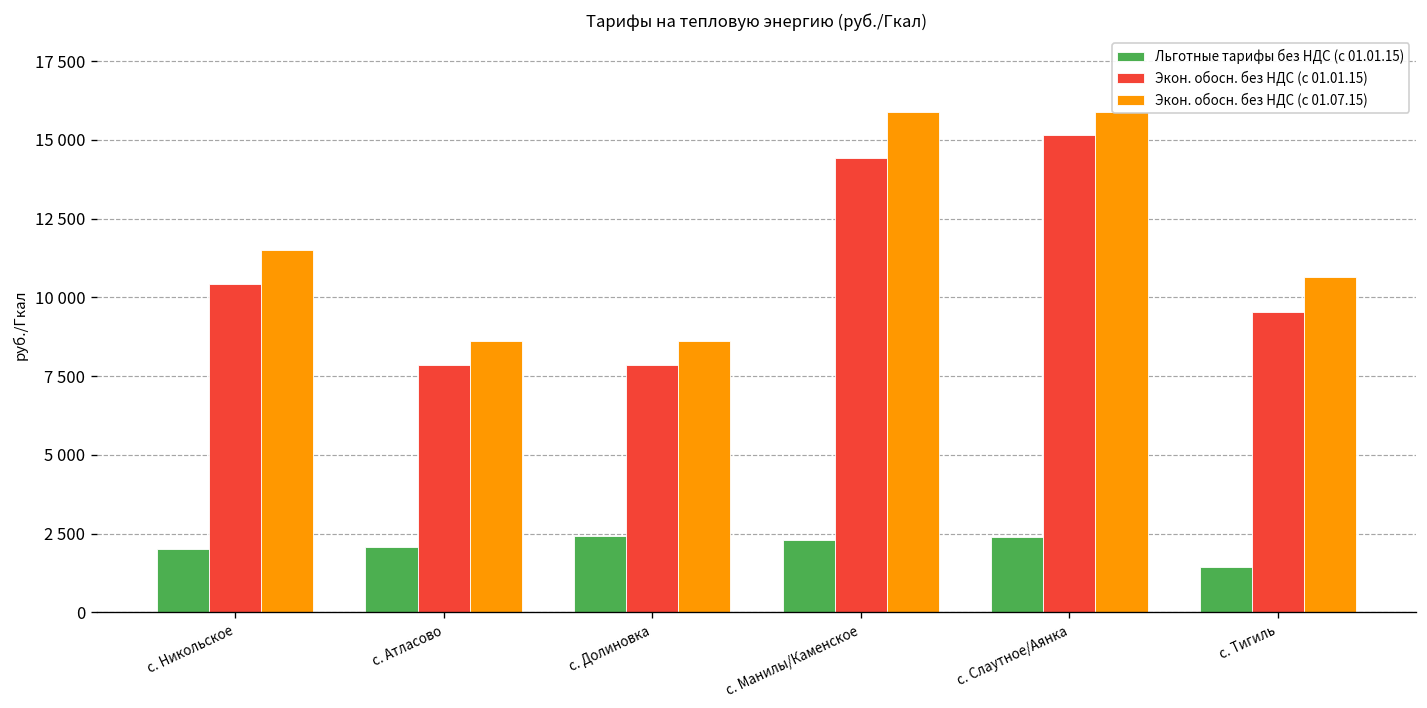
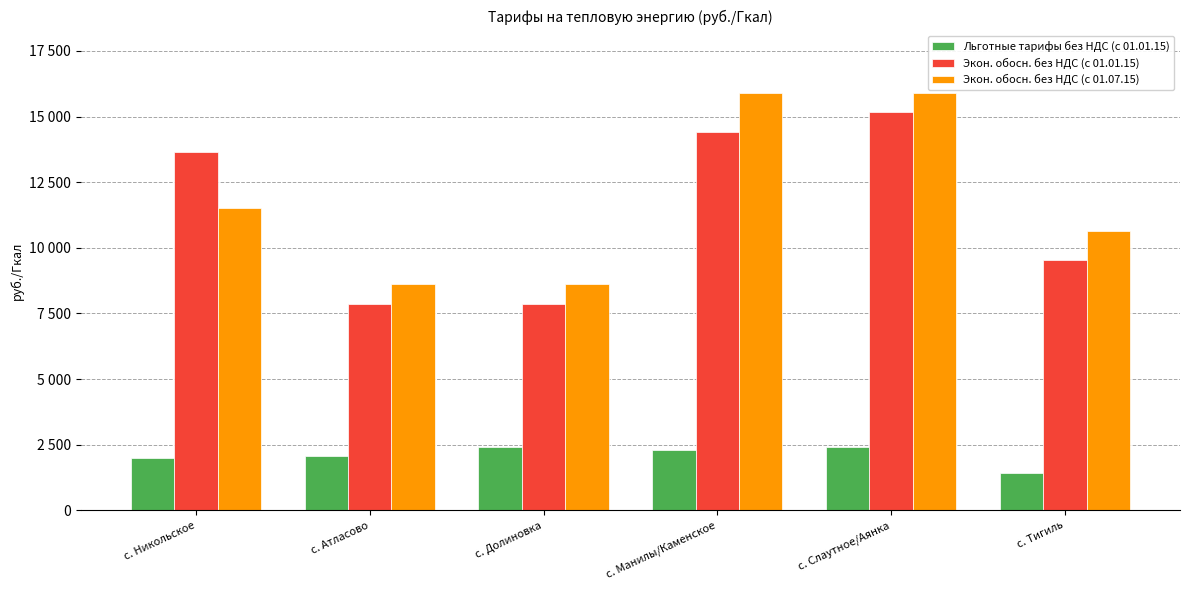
  {
    "Льготные тарифы без НДС (с 01.01.15)": {
      "с. Никольское": 2000,
      "с. Атласово": 2100,
      "с. Долиновка": 2400,
      "с. Манилы/Каменское": 2300,
      "с. Слаутное/Аянка": 2400,
      "с. Тигиль": 1400
    },
    "Экон. обосн. без НДС (с 01.01.15)": {
-     "с. Никольское": 10400,
+     "с. Никольское": 13700,
      "с. Атласово": 7900,
      "с. Долиновка": 7900,
      "с. Манилы/Каменское": 14400,
      "с. Слаутное/Аянка": 15200,
      "с. Тигиль": 9500
    },
    "Экон. обосн. без НДС (с 01.07.15)": {
      "с. Никольское": 11500,
      "с. Атласово": 8600,
      "с. Долиновка": 8600,
      "с. Манилы/Каменское": 15900,
      "с. Слаутное/Аянка": 15900,
      "с. Тигиль": 10600
    }
  }
